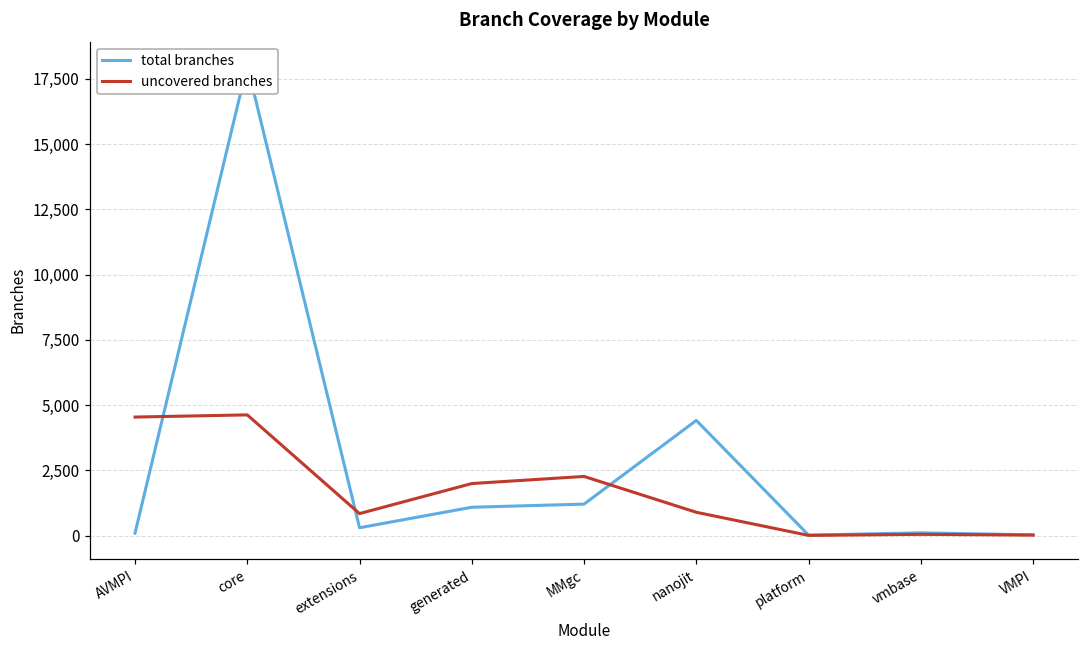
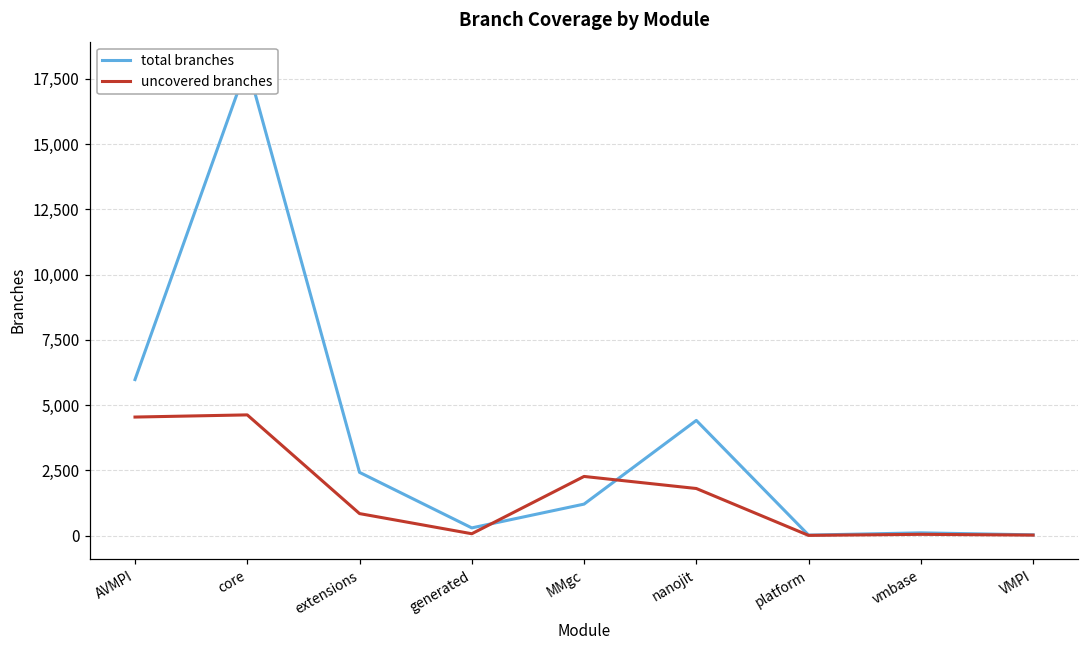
  {
    "total branches": {
-     "AVMPI": "100",
-     "extensions": "300",
-     "generated": "1,100",
+     "AVMPI": "6,000",
+     "extensions": "2,400",
+     "generated": "300",
      "MMgc": "1,200",
      "nanojit": "4,400"
    },
    "uncovered branches": {
      "AVMPI": "4,500",
      "core": "4,600",
      "extensions": "800",
-     "generated": "2,000",
+     "generated": "100",
      "MMgc": "2,300",
-     "nanojit": "900"
+     "nanojit": "1,800"
    }
  }
